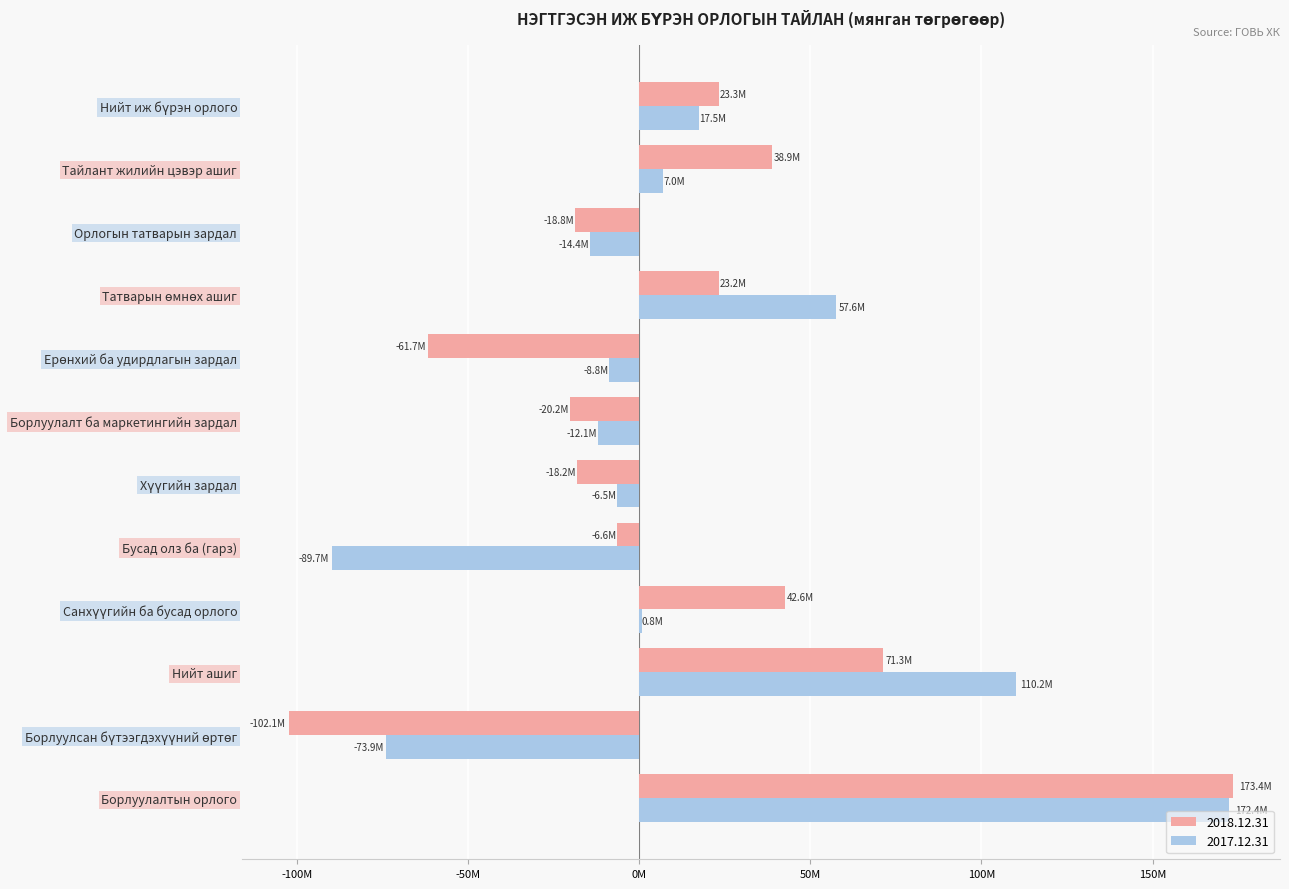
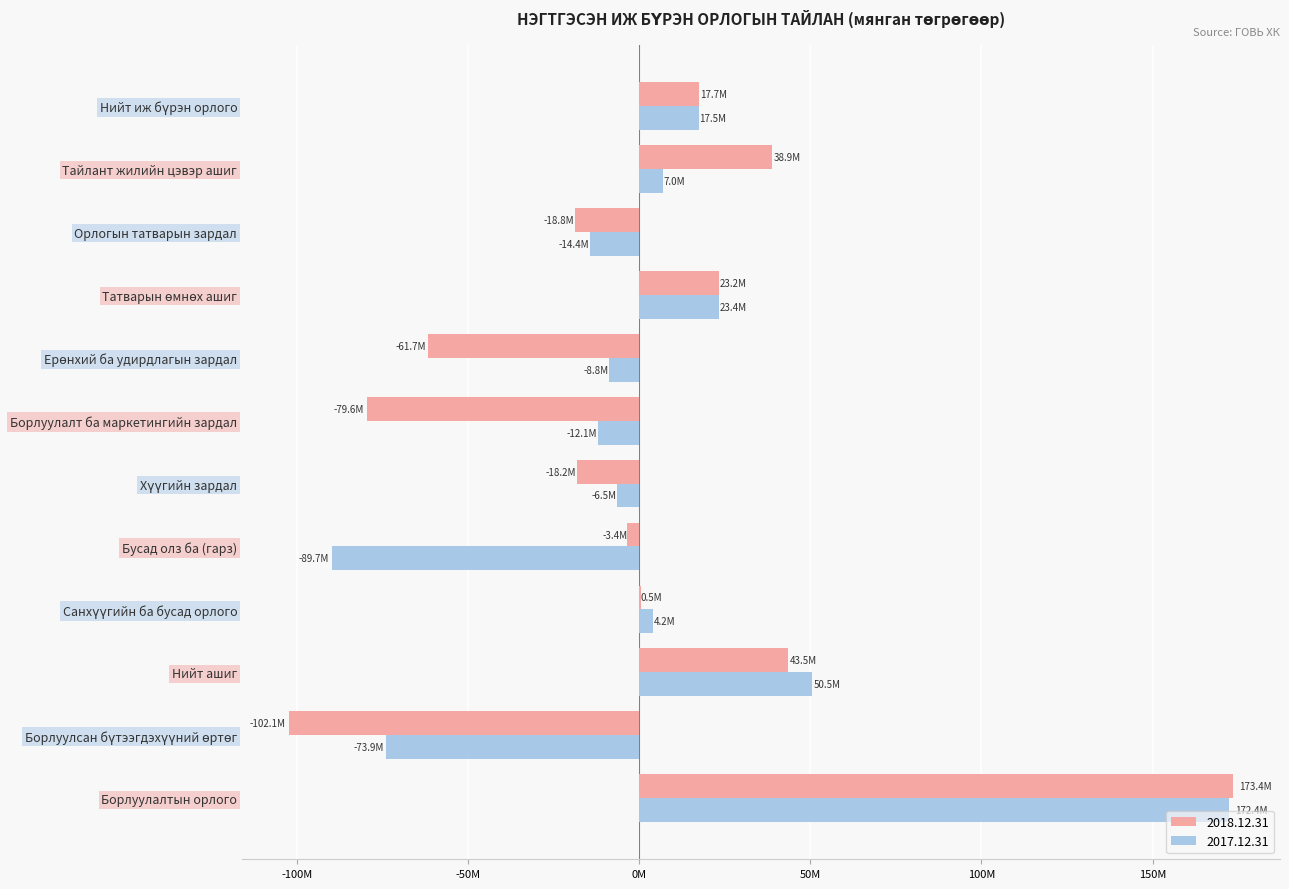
  {
    "2018.12.31": {
-     "Нийт иж бүрэн орлого": "23.3M",
+     "Нийт иж бүрэн орлого": "17.7M",
      "Тайлант жилийн цэвэр ашиг": "38.9M",
      "Орлогын татварын зардал": "-18.8M",
      "Татварын өмнөх ашиг": "23.2M",
      "Ерөнхий ба удирдлагын зардал": "-61.7M",
-     "Борлуулалт ба маркетингийн зардал": "-20.2M",
+     "Борлуулалт ба маркетингийн зардал": "-79.6M",
      "Хүүгийн зардал": "-18.2M",
-     "Бусад олз ба (гарз)": "-6.6M",
-     "Санхүүгийн ба бусад орлого": "42.6M",
-     "Нийт ашиг": "71.3M",
+     "Бусад олз ба (гарз)": "-3.4M",
+     "Санхүүгийн ба бусад орлого": "0.5M",
+     "Нийт ашиг": "43.5M",
      "Борлуулсан бүтээгдэхүүний өртөг": "-102.1M",
      "Борлуулалтын орлого": "173.4M"
    },
    "2017.12.31": {
      "Нийт иж бүрэн орлого": "17.5M",
      "Тайлант жилийн цэвэр ашиг": "7.0M",
      "Орлогын татварын зардал": "-14.4M",
-     "Татварын өмнөх ашиг": "57.6M",
+     "Татварын өмнөх ашиг": "23.4M",
      "Ерөнхий ба удирдлагын зардал": "-8.8M",
      "Борлуулалт ба маркетингийн зардал": "-12.1M",
      "Хүүгийн зардал": "-6.5M",
      "Бусад олз ба (гарз)": "-89.7M",
-     "Санхүүгийн ба бусад орлого": "0.8M",
-     "Нийт ашиг": "110.2M",
+     "Санхүүгийн ба бусад орлого": "4.2M",
+     "Нийт ашиг": "50.5M",
      "Борлуулсан бүтээгдэхүүний өртөг": "-73.9M"
    }
  }
